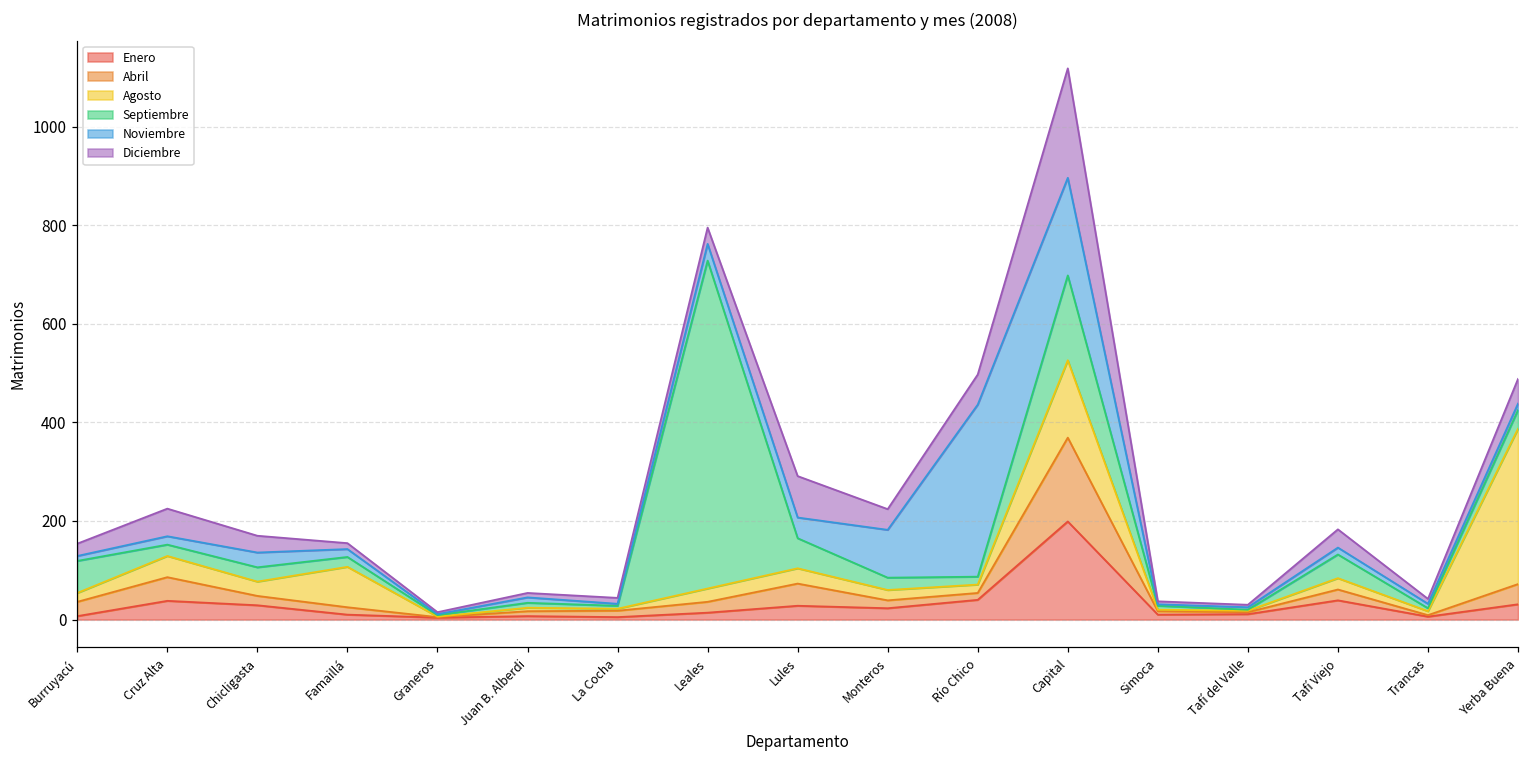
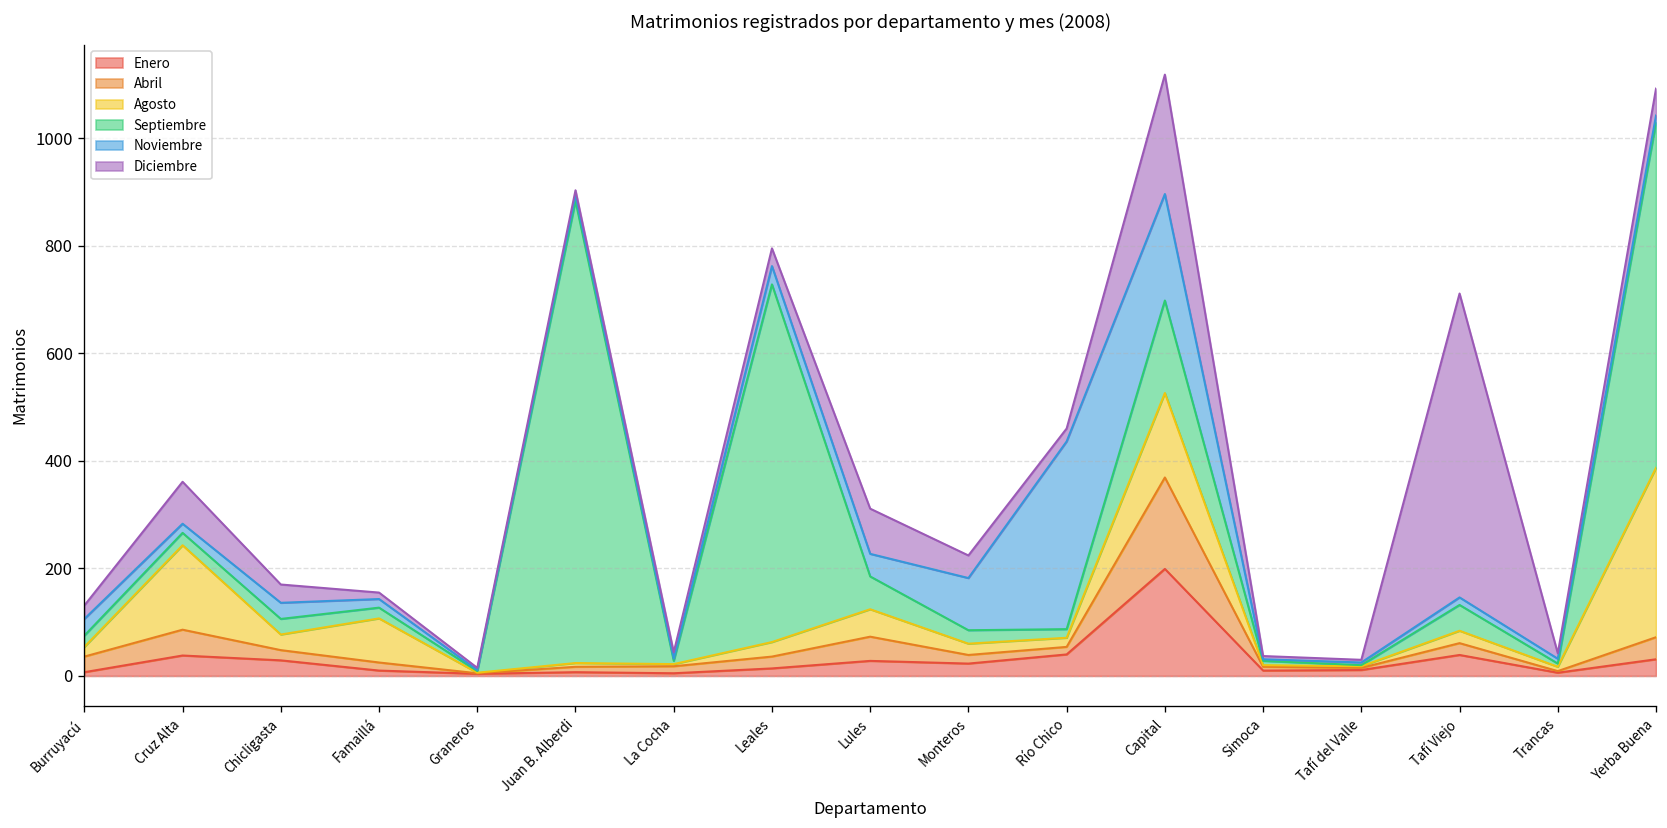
  {
    "Agosto": {
      "Burruyacú": 20,
-     "Cruz Alta": 40,
+     "Cruz Alta": 160,
      "Chicligasta": 30,
      "Famaillá": 80,
      "Juan B. Alberdi": 10,
      "Leales": 30,
-     "Lules": 30,
+     "Lules": 50,
      "Monteros": 20,
      "Río Chico": 20,
      "Capital": 160,
      "Tafí Viejo": 20,
      "Trancas": 10,
      "Yerba Buena": 320
    },
    "Septiembre": {
-     "Burruyacú": 70,
+     "Burruyacú": 20,
      "Cruz Alta": 20,
      "Chicligasta": 30,
      "Famaillá": 20,
-     "Juan B. Alberdi": 10,
+     "Juan B. Alberdi": 860,
      "Leales": 670,
      "Lules": 60,
      "Monteros": 30,
      "Río Chico": 20,
      "Capital": 170,
      "Tafí Viejo": 50,
      "Trancas": 10,
-     "Yerba Buena": 40
+     "Yerba Buena": 640
    },
    "Noviembre": {
-     "Burruyacú": 10,
+     "Burruyacú": 30,
      "Cruz Alta": 20,
      "Chicligasta": 30,
      "Famaillá": 20,
      "Juan B. Alberdi": 10,
      "Leales": 30,
      "Lules": 40,
      "Monteros": 100,
      "Río Chico": 350,
      "Capital": 200,
      "Tafí Viejo": 10,
      "Trancas": 10,
      "Yerba Buena": 10
    },
    "Diciembre": {
      "Burruyacú": 30,
-     "Cruz Alta": 60,
+     "Cruz Alta": 80,
      "Chicligasta": 30,
      "Famaillá": 10,
      "Juan B. Alberdi": 10,
      "La Cocha": 10,
      "Leales": 30,
      "Lules": 80,
      "Monteros": 40,
-     "Río Chico": 60,
+     "Río Chico": 20,
      "Capital": 220,
      "Simoca": 10,
-     "Tafí Viejo": 40,
+     "Tafí Viejo": 570,
      "Trancas": 10,
      "Yerba Buena": 50
    }
  }
